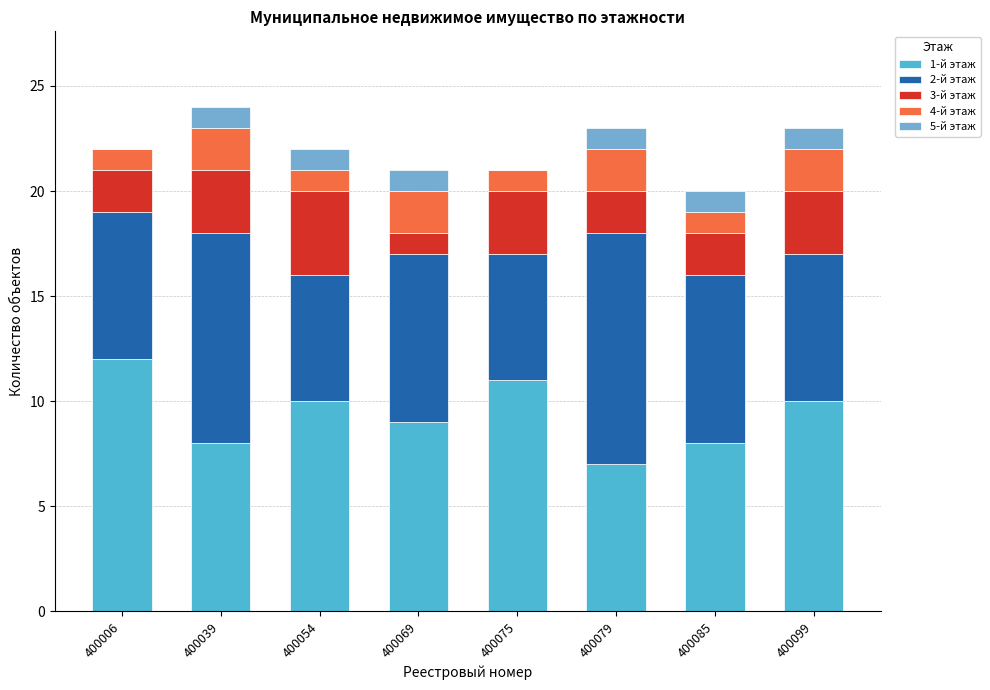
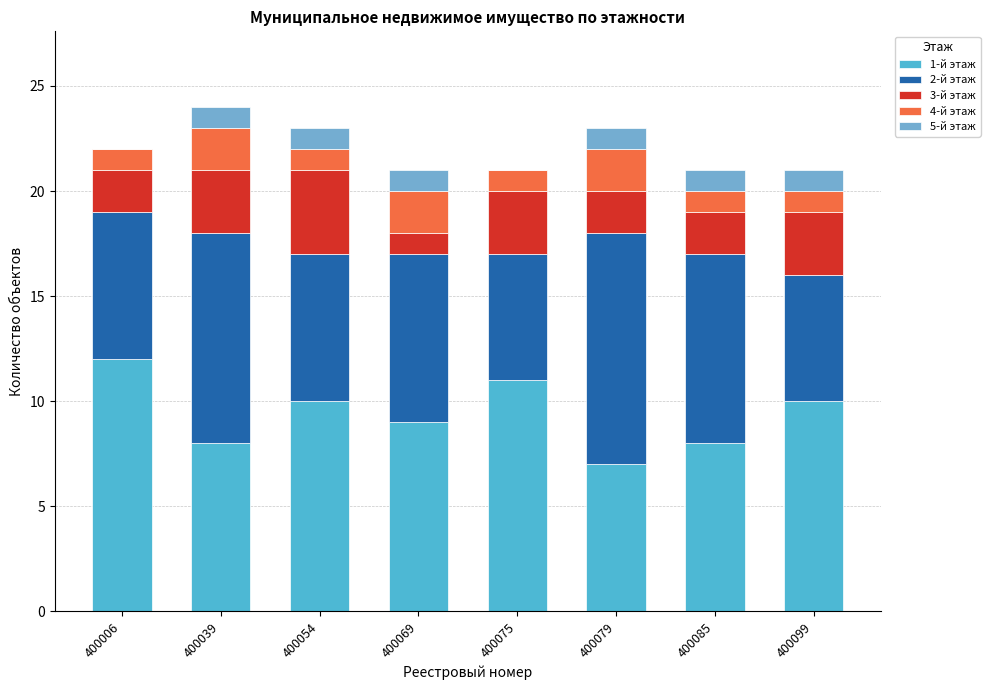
  {
    "2-й этаж": {
      "400006": 7,
      "400039": 10,
-     "400054": 6,
+     "400054": 7,
      "400069": 8,
      "400075": 6,
      "400079": 11,
-     "400085": 8,
-     "400099": 7
+     "400085": 9,
+     "400099": 6
    },
    "3-й этаж": {
      "400006": 2,
      "400039": 3,
      "400054": 4,
      "400069": 1,
      "400075": 3,
      "400079": 2,
      "400085": 2,
      "400099": 3
    },
    "4-й этаж": {
      "400006": 1,
      "400039": 2,
      "400054": 1,
      "400069": 2,
      "400075": 1,
      "400079": 2,
      "400085": 1,
-     "400099": 2
+     "400099": 1
    }
  }
